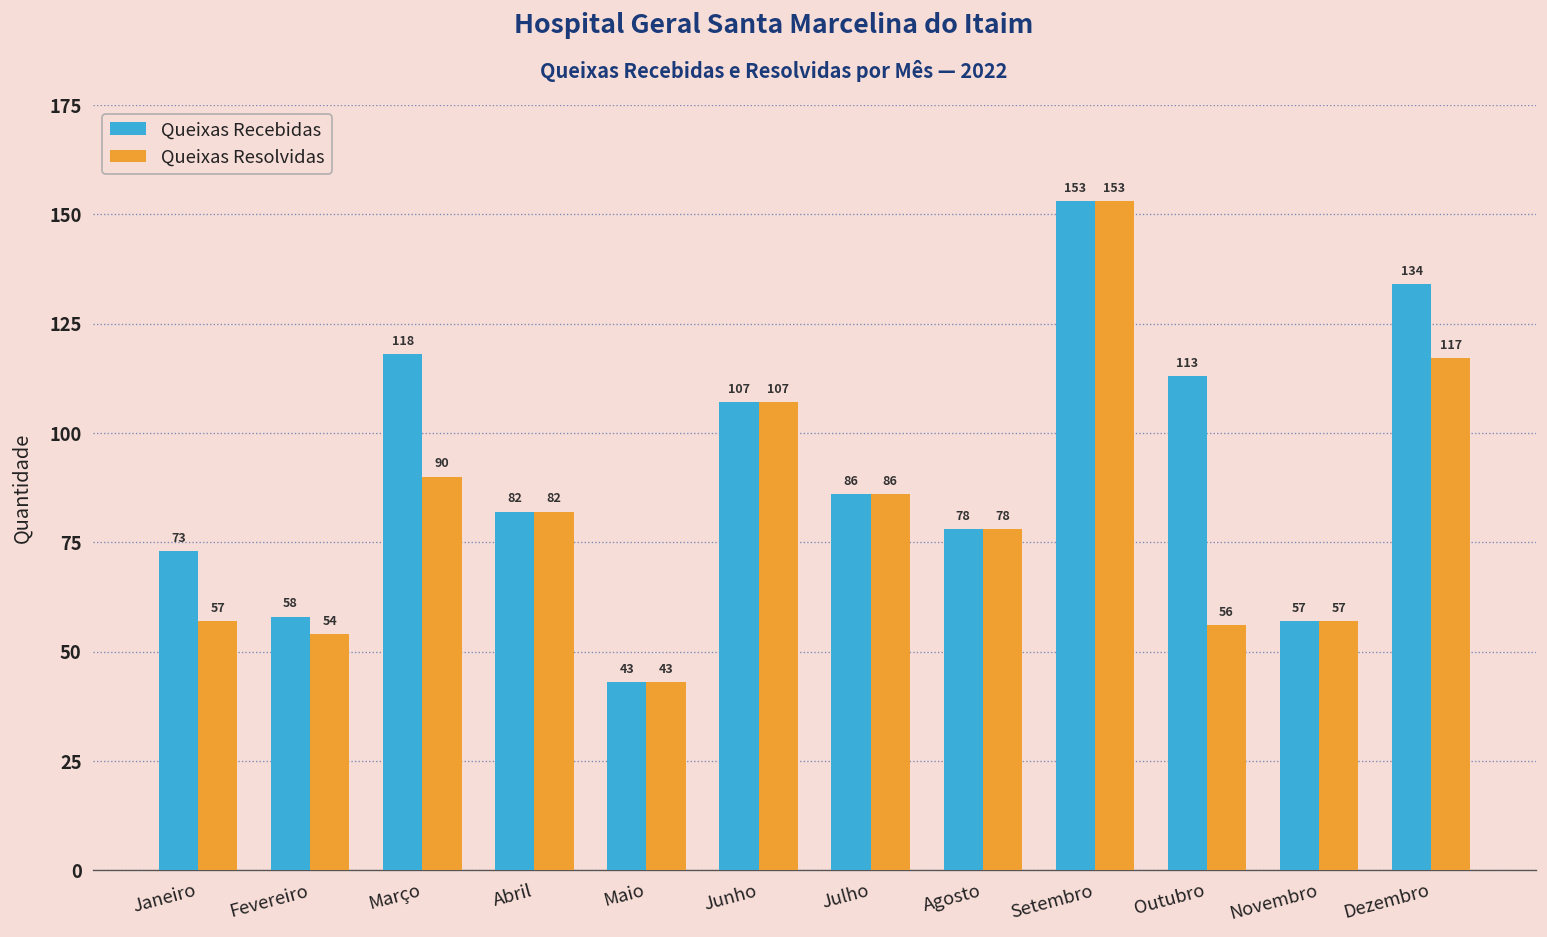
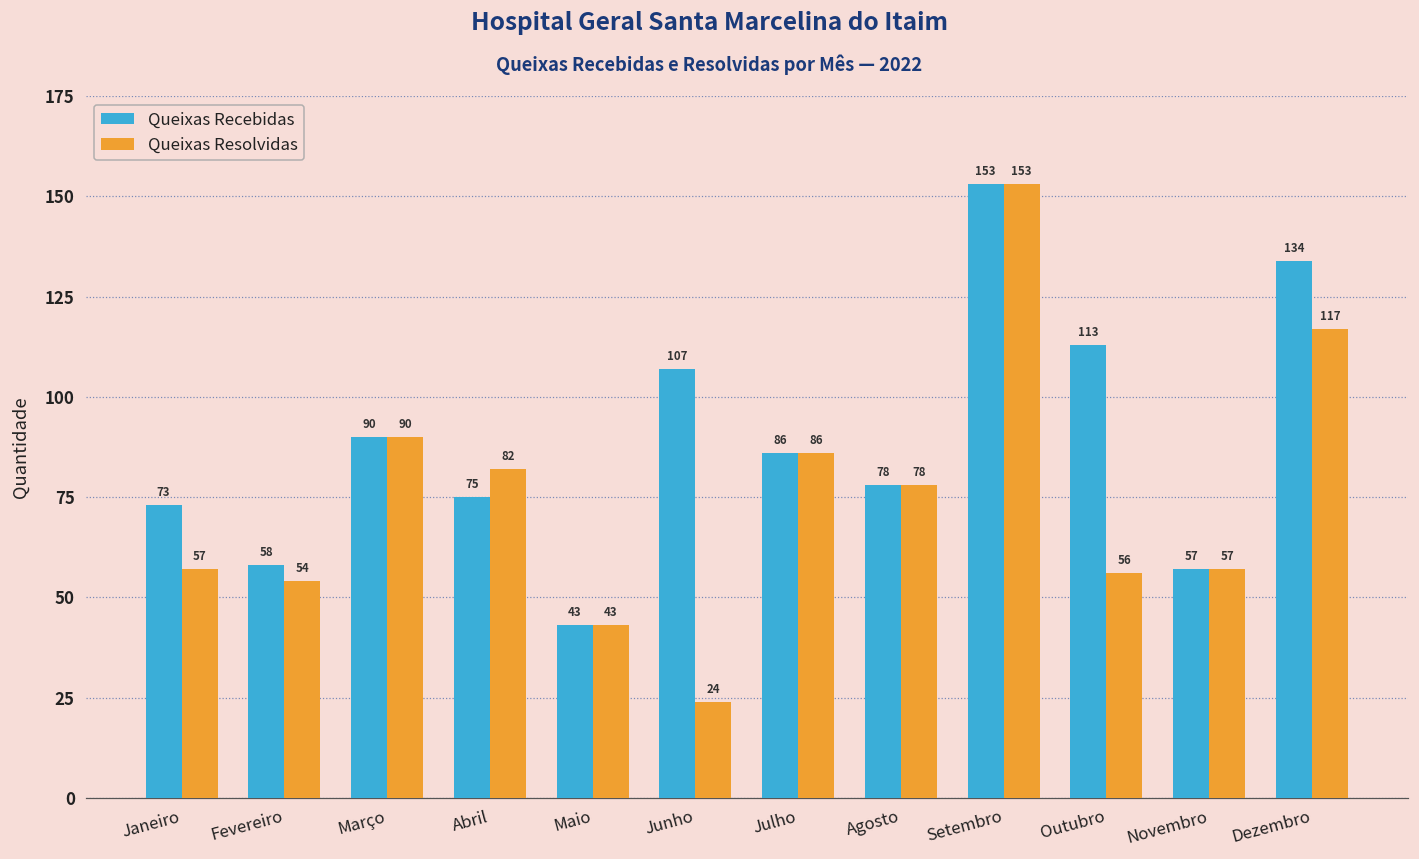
  {
    "Queixas Recebidas": {
      "Janeiro": 73,
      "Fevereiro": 58,
-     "Março": 118,
-     "Abril": 82,
+     "Março": 90,
+     "Abril": 75,
      "Maio": 43,
      "Junho": 107,
      "Julho": 86,
      "Agosto": 78,
      "Setembro": 153,
      "Outubro": 113,
      "Novembro": 57,
      "Dezembro": 134
    },
    "Queixas Resolvidas": {
      "Janeiro": 57,
      "Fevereiro": 54,
      "Março": 90,
      "Abril": 82,
      "Maio": 43,
-     "Junho": 107,
+     "Junho": 24,
      "Julho": 86,
      "Agosto": 78,
      "Setembro": 153,
      "Outubro": 56,
      "Novembro": 57,
      "Dezembro": 117
    }
  }
